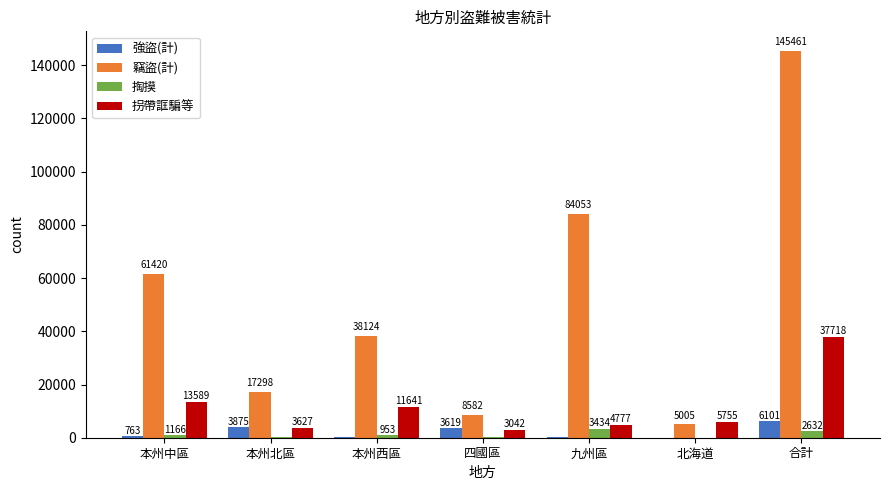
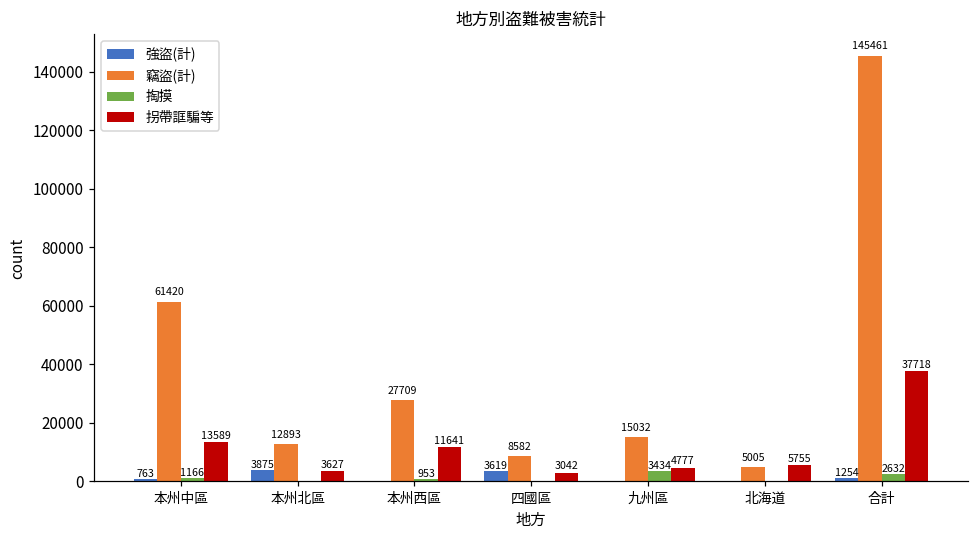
  {
    "強盜(計)": {
      "本州中區": 763,
      "本州北區": 3875,
      "四國區": 3619,
-     "合計": 6101
+     "合計": 1254
    },
    "竊盜(計)": {
      "本州中區": 61420,
-     "本州北區": 17298,
-     "本州西區": 38124,
+     "本州北區": 12893,
+     "本州西區": 27709,
      "四國區": 8582,
-     "九州區": 84053,
+     "九州區": 15032,
      "北海道": 5005,
      "合計": 145461
    },
    "掏摸": {
      "本州中區": 1166,
      "本州西區": 953,
      "九州區": 3434,
      "合計": 2632
    },
    "拐帶誆騙等": {
      "本州中區": 13589,
      "本州北區": 3627,
      "本州西區": 11641,
      "四國區": 3042,
      "九州區": 4777,
      "北海道": 5755,
      "合計": 37718
    }
  }
